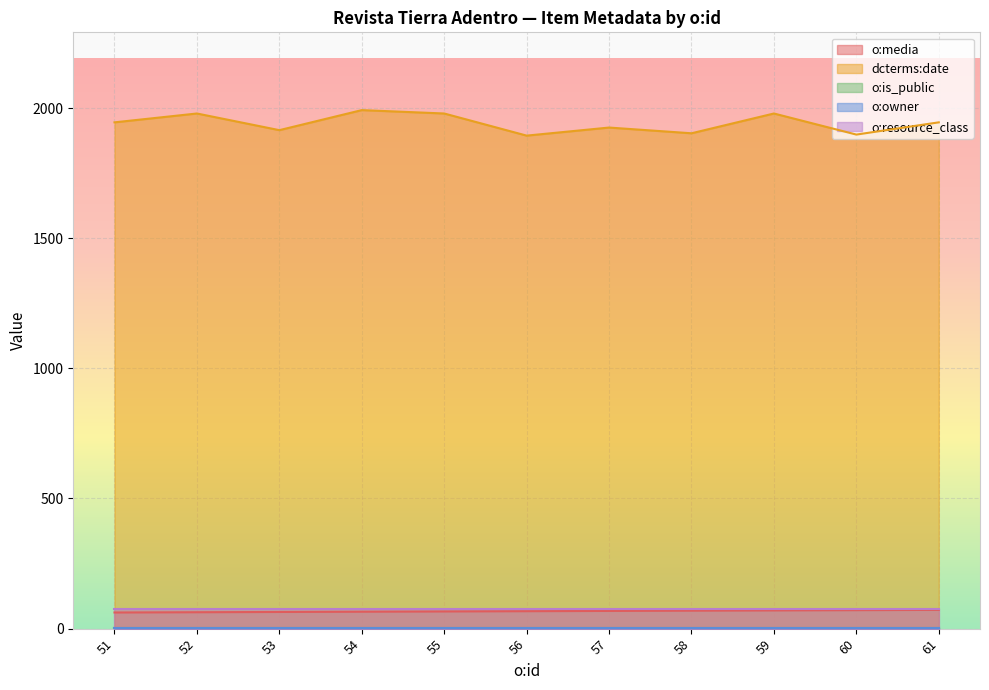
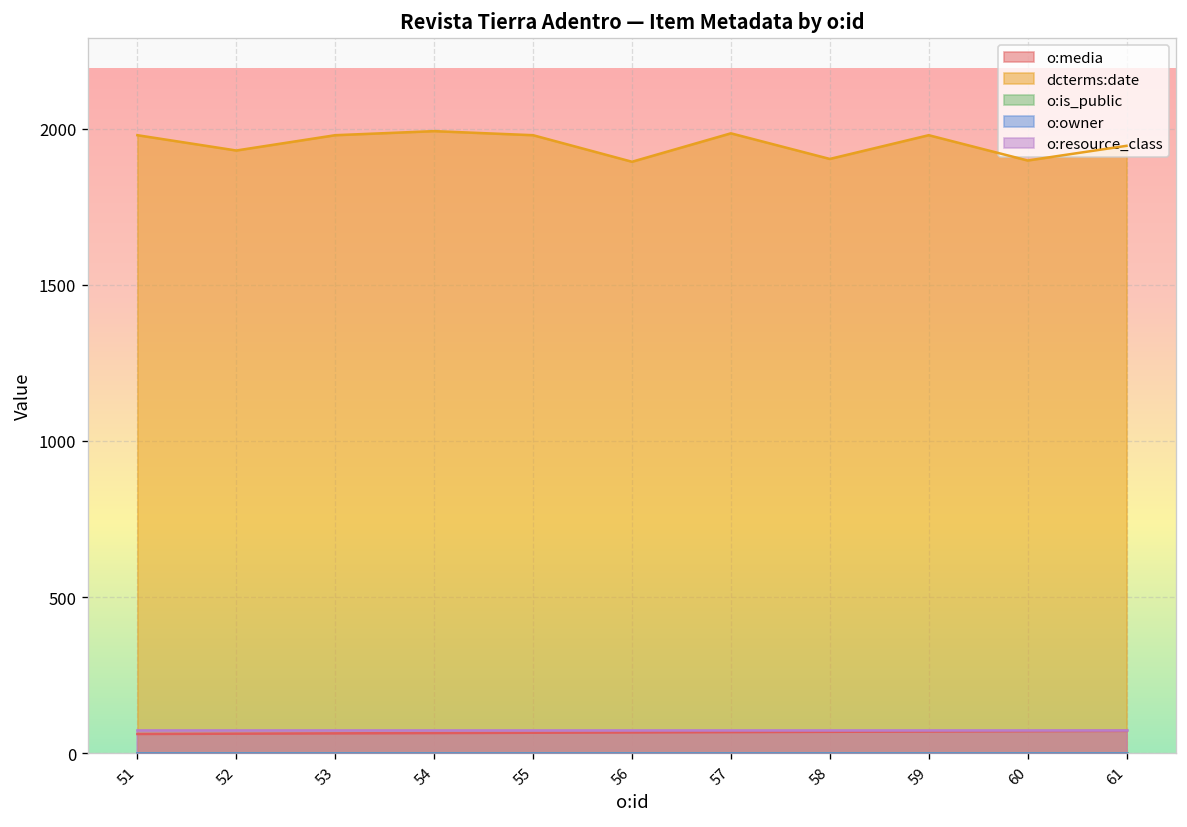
  {
    "o:media": {
      "51": 60,
      "52": 60,
      "53": 60,
      "54": 70,
      "55": 70
    },
    "dcterms:date": {
-     "51": 1950,
-     "52": 1980,
-     "53": 1920,
+     "51": 1980,
+     "52": 1930,
+     "53": 1980,
      "54": 1990,
      "55": 1980,
      "56": 1890,
-     "57": 1930,
+     "57": 1990,
      "58": 1900,
      "59": 1980
    },
    "o:owner": {
      "51": 0,
      "52": 0,
      "53": 0,
      "54": 0,
      "55": 0,
      "56": 0,
      "57": 0,
      "58": 0,
      "59": 0,
      "60": 0,
      "61": 0
    },
    "o:resource_class": {
      "51": 80,
      "52": 80,
      "53": 80,
      "54": 80,
      "55": 80
    }
  }
